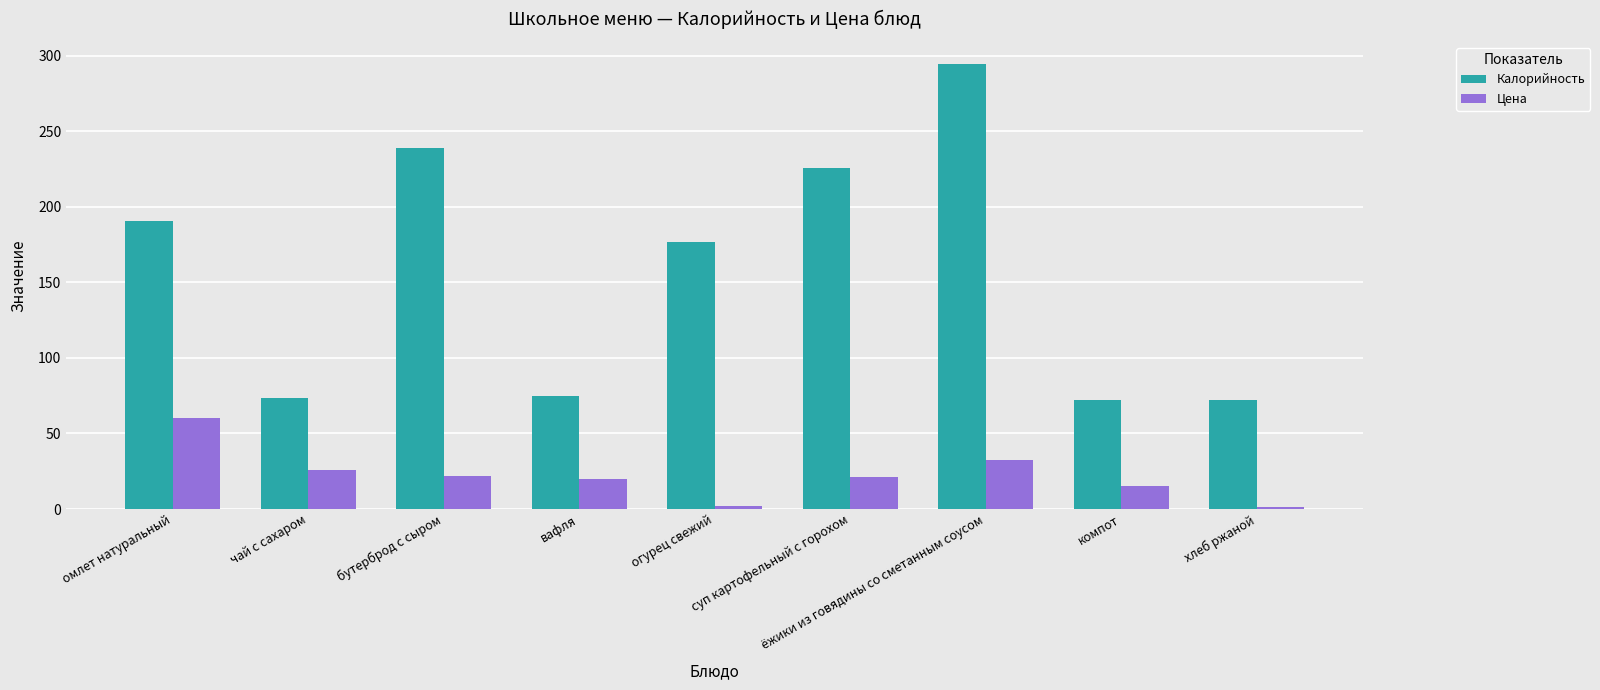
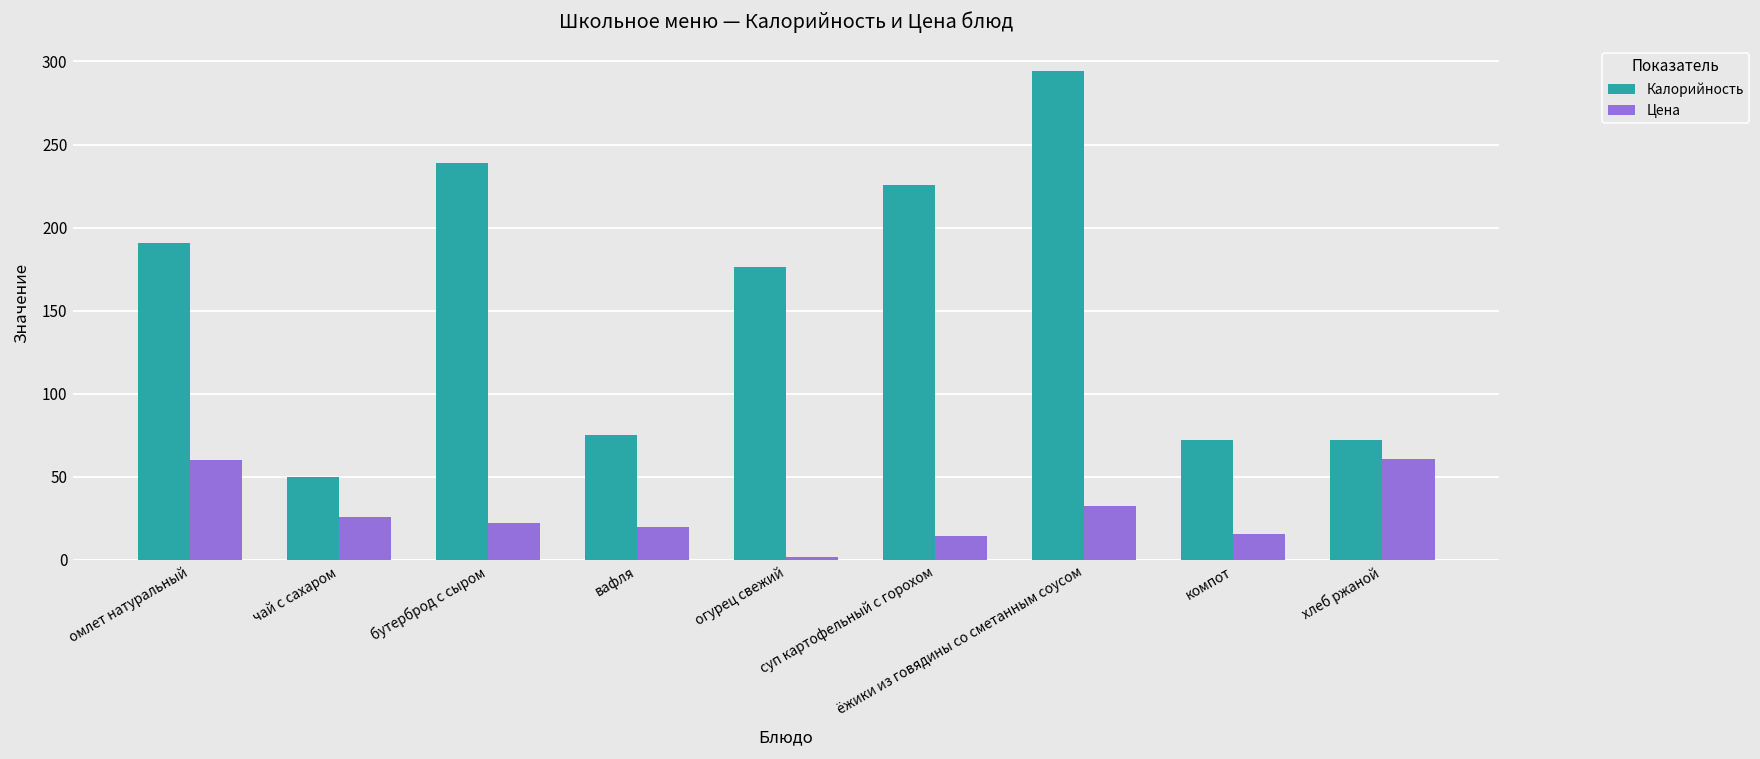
  {
    "Калорийность": {
      "омлет натуральный": 191,
-     "чай с сахаром": 74,
+     "чай с сахаром": 50,
      "бутерброд с сыром": 239,
      "вафля": 75,
      "огурец свежий": 176,
      "суп картофельный с горохом": 226,
      "ёжики из говядины со сметанным соусом": 295,
      "компот": 72,
      "хлеб ржаной": 72
    },
    "Цена": {
      "омлет натуральный": 60,
      "чай с сахаром": 26,
      "бутерброд с сыром": 22,
      "вафля": 20,
      "огурец свежий": 2,
-     "суп картофельный с горохом": 21,
+     "суп картофельный с горохом": 15,
      "ёжики из говядины со сметанным соусом": 32,
      "компот": 15,
-     "хлеб ржаной": 1
+     "хлеб ржаной": 61
    }
  }
